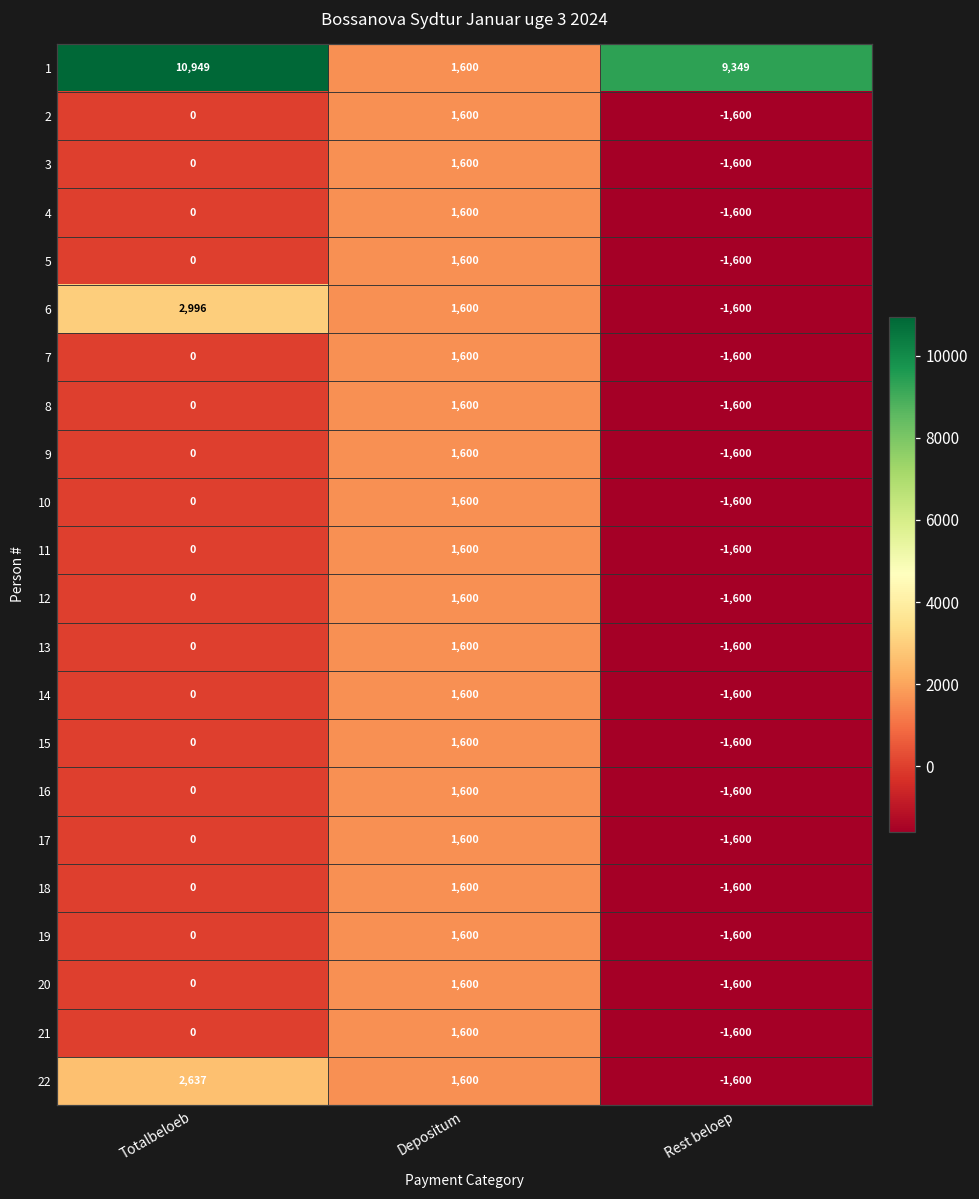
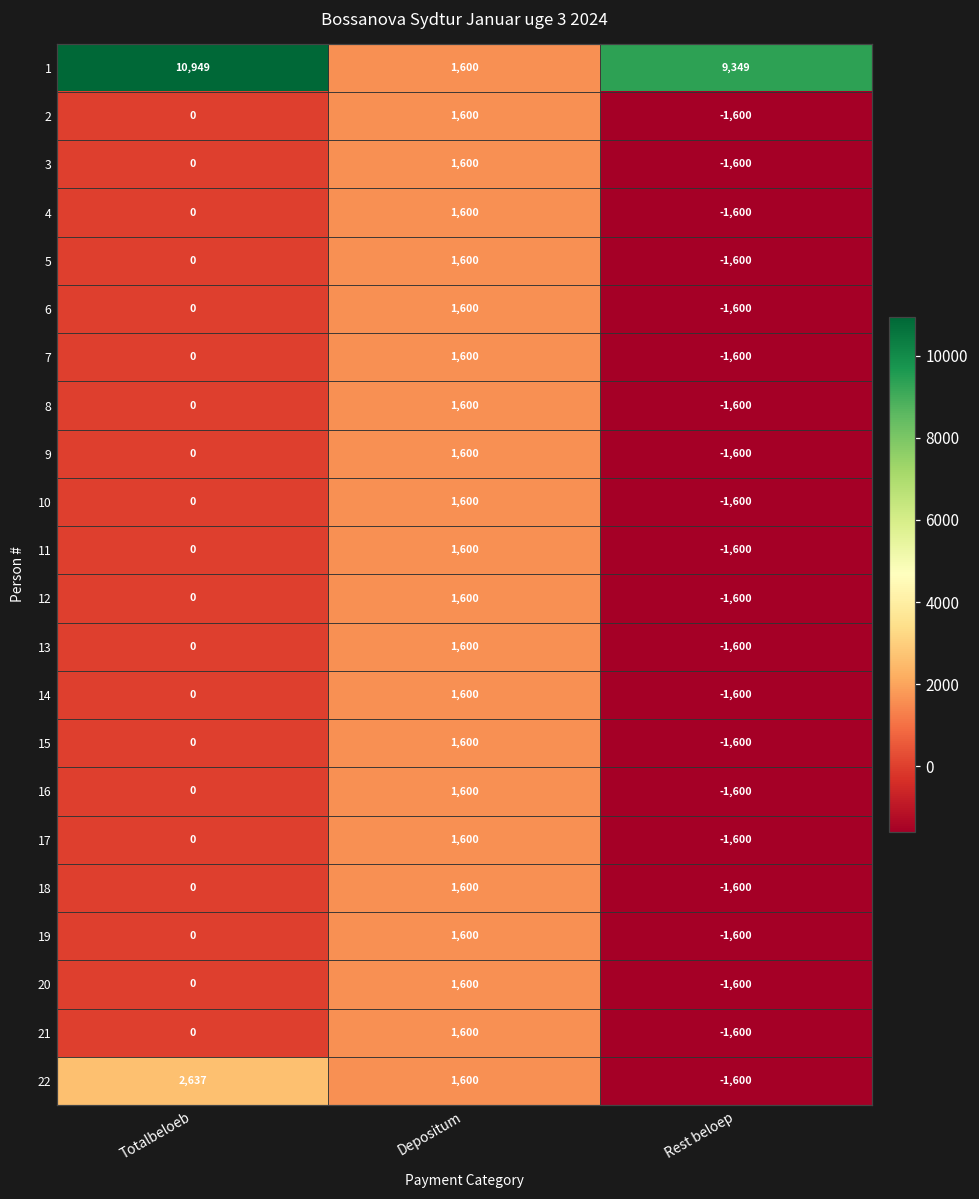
  {
    "1": {
      "Totalbeloeb": "10,949",
      "Depositum": "1,600",
      "Rest beloep": "9,349"
    },
    "2": {
      "Totalbeloeb": "0",
      "Depositum": "1,600",
      "Rest beloep": "-1,600"
    },
    "3": {
      "Totalbeloeb": "0",
      "Depositum": "1,600",
      "Rest beloep": "-1,600"
    },
    "4": {
      "Totalbeloeb": "0",
      "Depositum": "1,600",
      "Rest beloep": "-1,600"
    },
    "5": {
      "Totalbeloeb": "0",
      "Depositum": "1,600",
      "Rest beloep": "-1,600"
    },
    "6": {
-     "Totalbeloeb": "2,996",
+     "Totalbeloeb": "0",
      "Depositum": "1,600",
      "Rest beloep": "-1,600"
    },
    "7": {
      "Totalbeloeb": "0",
      "Depositum": "1,600",
      "Rest beloep": "-1,600"
    },
    "8": {
      "Totalbeloeb": "0",
      "Depositum": "1,600",
      "Rest beloep": "-1,600"
    },
    "9": {
      "Totalbeloeb": "0",
      "Depositum": "1,600",
      "Rest beloep": "-1,600"
    },
    "10": {
      "Totalbeloeb": "0",
      "Depositum": "1,600",
      "Rest beloep": "-1,600"
    },
    "11": {
      "Totalbeloeb": "0",
      "Depositum": "1,600",
      "Rest beloep": "-1,600"
    },
    "12": {
      "Totalbeloeb": "0",
      "Depositum": "1,600",
      "Rest beloep": "-1,600"
    },
    "13": {
      "Totalbeloeb": "0",
      "Depositum": "1,600",
      "Rest beloep": "-1,600"
    },
    "14": {
      "Totalbeloeb": "0",
      "Depositum": "1,600",
      "Rest beloep": "-1,600"
    },
    "15": {
      "Totalbeloeb": "0",
      "Depositum": "1,600",
      "Rest beloep": "-1,600"
    },
    "16": {
      "Totalbeloeb": "0",
      "Depositum": "1,600",
      "Rest beloep": "-1,600"
    },
    "17": {
      "Totalbeloeb": "0",
      "Depositum": "1,600",
      "Rest beloep": "-1,600"
    },
    "18": {
      "Totalbeloeb": "0",
      "Depositum": "1,600",
      "Rest beloep": "-1,600"
    },
    "19": {
      "Totalbeloeb": "0",
      "Depositum": "1,600",
      "Rest beloep": "-1,600"
    },
    "20": {
      "Totalbeloeb": "0",
      "Depositum": "1,600",
      "Rest beloep": "-1,600"
    },
    "21": {
      "Totalbeloeb": "0",
      "Depositum": "1,600",
      "Rest beloep": "-1,600"
    },
    "22": {
      "Totalbeloeb": "2,637",
      "Depositum": "1,600",
      "Rest beloep": "-1,600"
    }
  }
